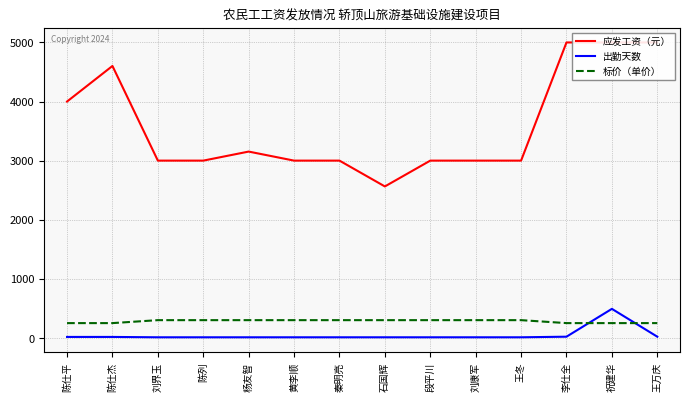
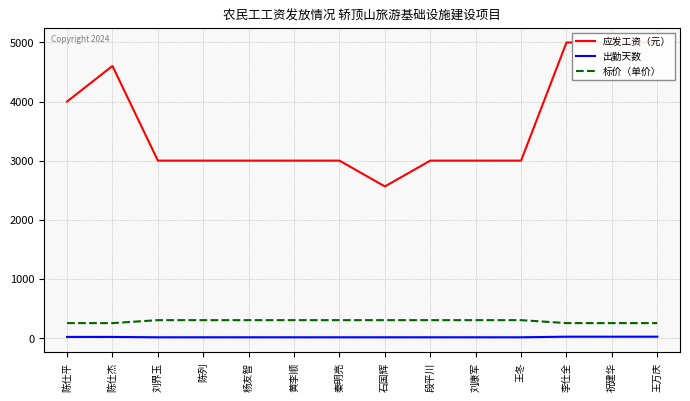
  {
    "应发工资（元）": {
      "陈仕平": 4000,
      "刘界玉": 3000,
      "陈列": 3000,
-     "杨友智": 3200,
+     "杨友智": 3000,
      "黄李顺": 3000,
      "秦明亮": 3000,
      "石国辉": 2600,
      "段平川": 3000,
      "刘康军": 3000,
      "王冬": 3000,
      "李仕全": 5000
    },
    "出勤天数": {
      "陈仕平": 0,
      "陈仕杰": 0,
      "刘界玉": 0,
      "陈列": 0,
      "杨友智": 0,
      "黄李顺": 0,
      "秦明亮": 0,
      "石国辉": 0,
      "段平川": 0,
      "刘康军": 0,
      "王冬": 0,
      "李仕全": 0,
-     "祝建华": 500,
+     "祝建华": 0,
      "王万庆": 0
    },
    "标价（单价）": {
      "陈仕平": 300,
      "陈仕杰": 300,
      "刘界玉": 300,
      "陈列": 300,
      "杨友智": 300,
      "黄李顺": 300,
      "秦明亮": 300,
      "石国辉": 300,
      "段平川": 300,
      "刘康军": 300,
      "王冬": 300,
      "李仕全": 300,
      "祝建华": 300,
      "王万庆": 300
    }
  }
